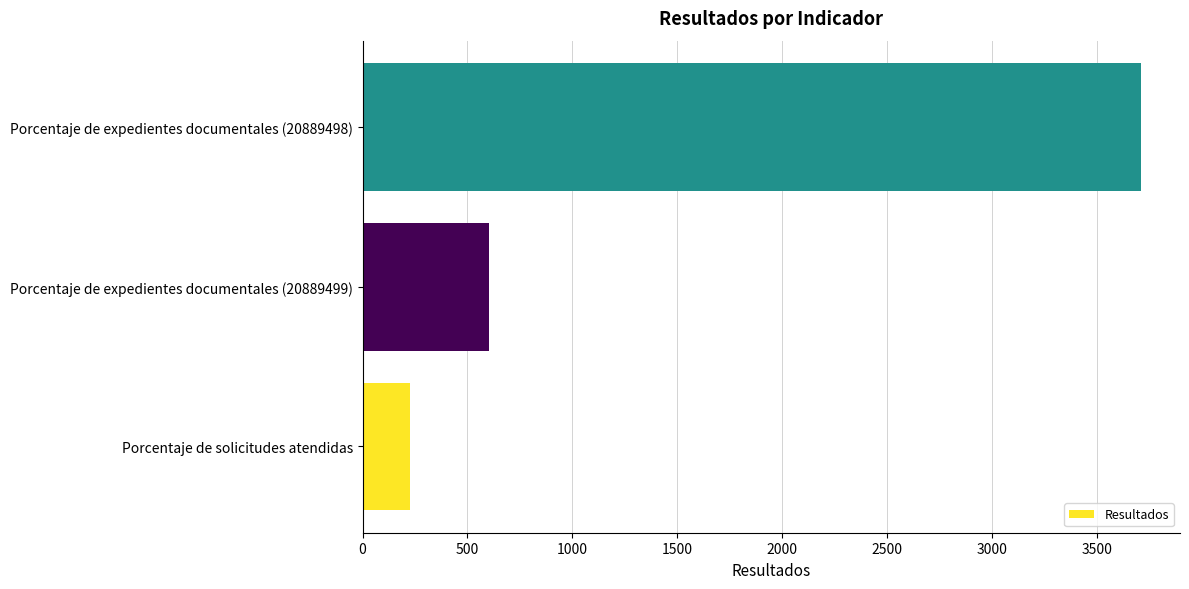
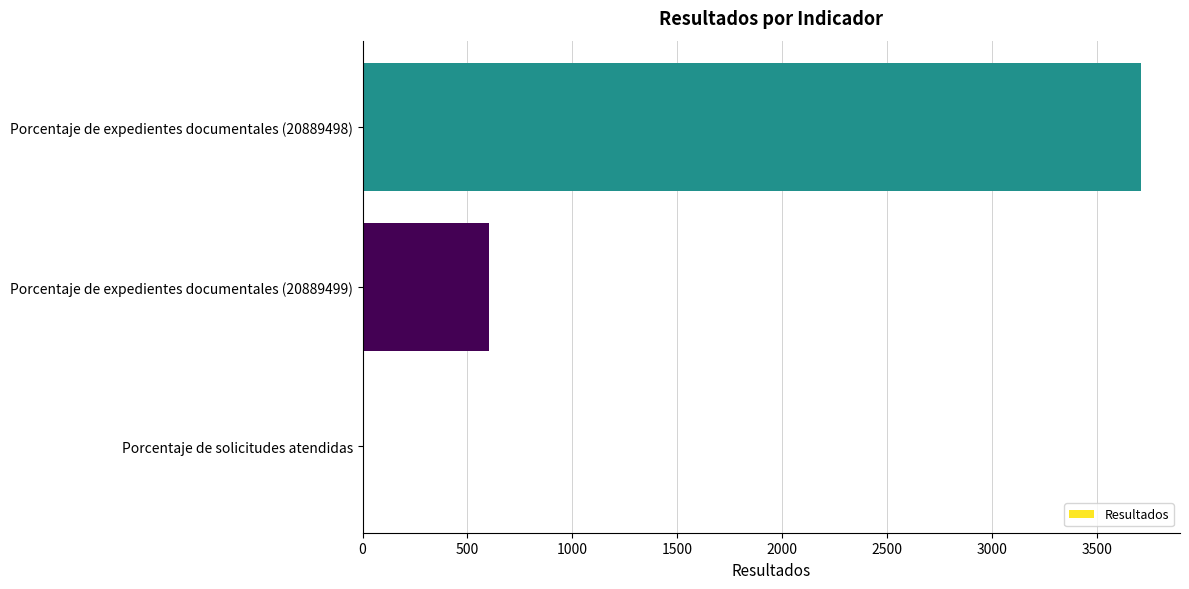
  {
    "Porcentaje de expedientes documentales (20889498)": 3710,
    "Porcentaje de expedientes documentales (20889499)": 600,
-   "Porcentaje de solicitudes atendidas": 220
+   "Porcentaje de solicitudes atendidas": 0
  }
